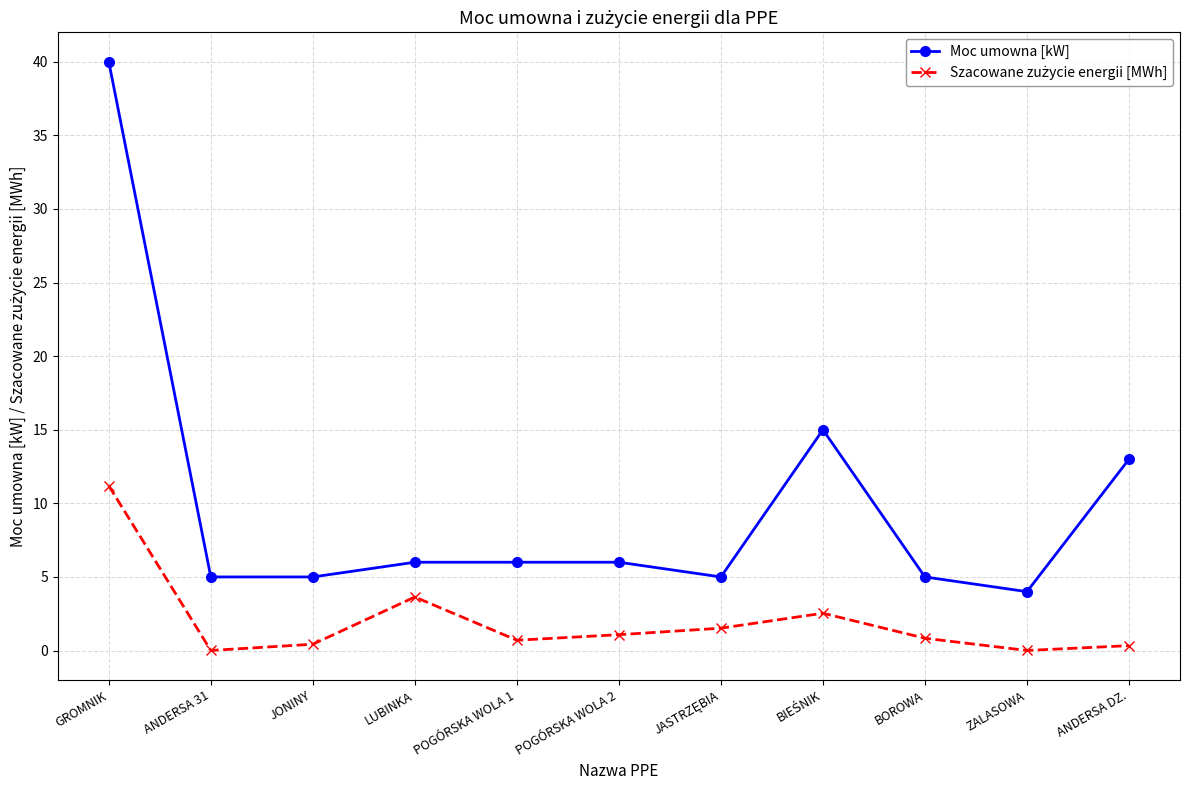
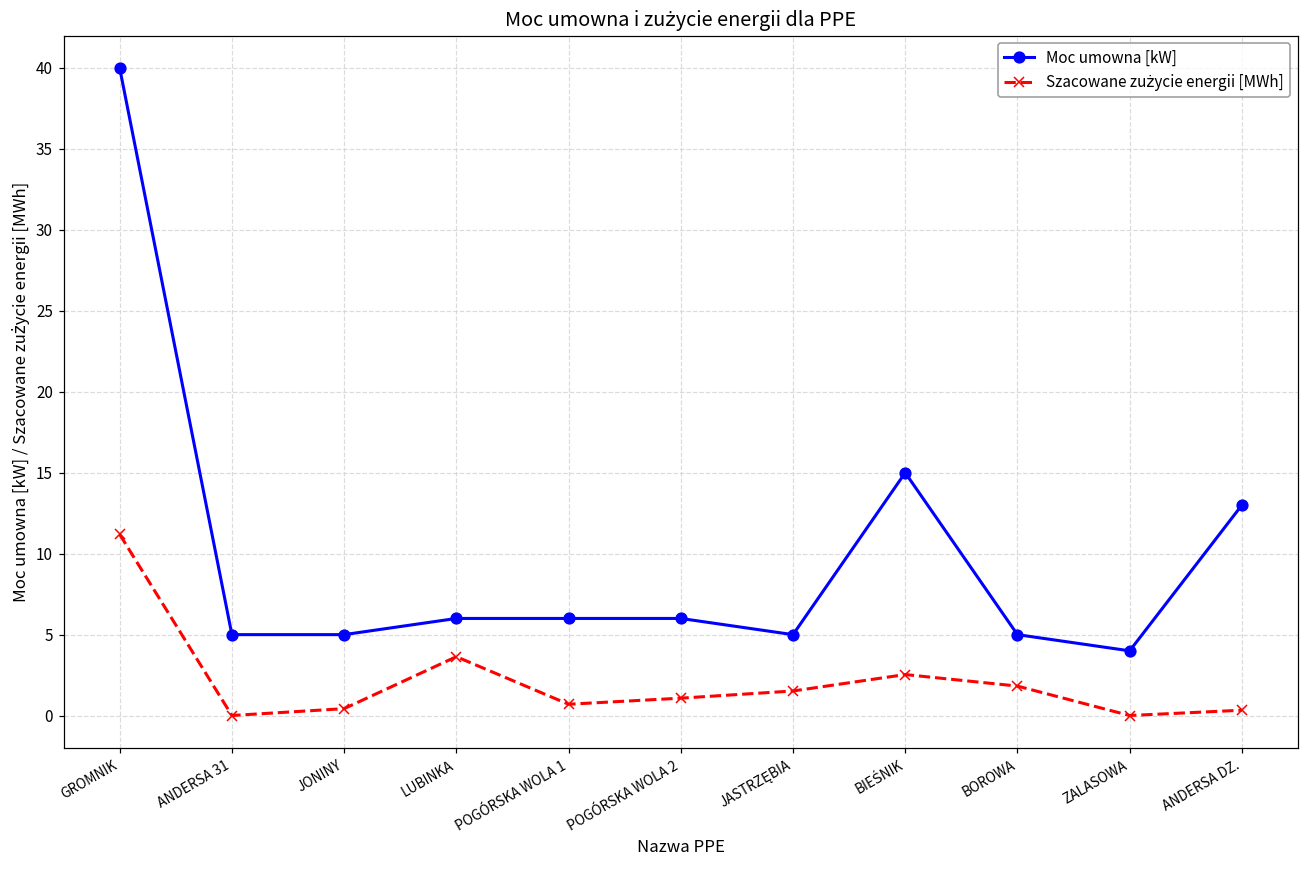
  {
    "Moc umowna [kW]": {
      "GROMNIK": 40.0,
      "ANDERSA 31": 5.0,
      "JONINY": 5.0,
      "LUBINKA": 6.0,
      "POGÓRSKA WOLA 1": 6.0,
      "POGÓRSKA WOLA 2": 6.0,
      "JASTRZĘBIA": 5.0,
      "BIEŚNIK": 15.0,
      "BOROWA": 5.0,
      "ZALASOWA": 4.0,
      "ANDERSA DZ.": 13.0
    },
    "Szacowane zużycie energii [MWh]": {
      "GROMNIK": 11.2,
      "ANDERSA 31": 0.0,
      "JONINY": 0.4,
      "LUBINKA": 3.6,
      "POGÓRSKA WOLA 1": 0.7,
      "POGÓRSKA WOLA 2": 1.1,
      "JASTRZĘBIA": 1.5,
      "BIEŚNIK": 2.5,
-     "BOROWA": 0.8,
+     "BOROWA": 1.8,
      "ZALASOWA": 0.0,
      "ANDERSA DZ.": 0.3
    }
  }
